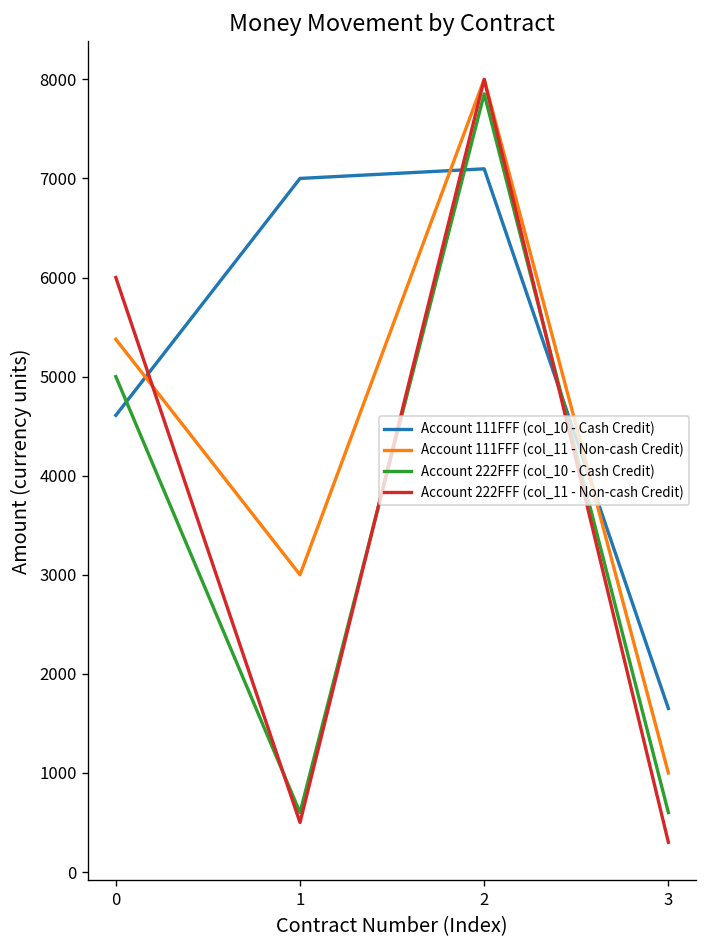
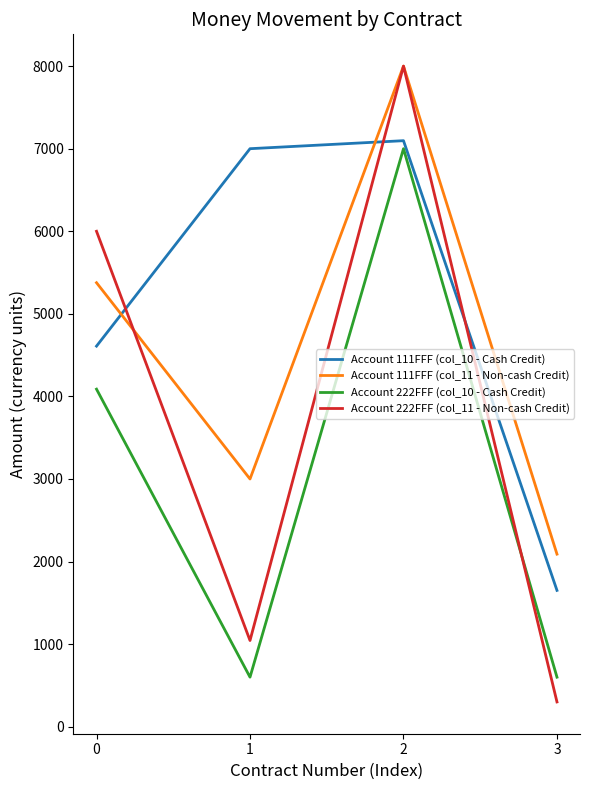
  {
    "Account 111FFF (col_10 - Cash Credit)": {
      "0": 4600,
      "1": 7000,
      "2": 7100,
      "3": 1700
    },
    "Account 111FFF (col_11 - Non-cash Credit)": {
      "0": 5400,
      "1": 3000,
-     "3": 1000
+     "3": 2100
    },
    "Account 222FFF (col_10 - Cash Credit)": {
-     "0": 5000,
+     "0": 4100,
      "1": 600,
-     "2": 7900,
+     "2": 7000,
      "3": 600
    },
    "Account 222FFF (col_11 - Non-cash Credit)": {
      "0": 6000,
-     "1": 500,
+     "1": 1000,
      "3": 300
    }
  }
